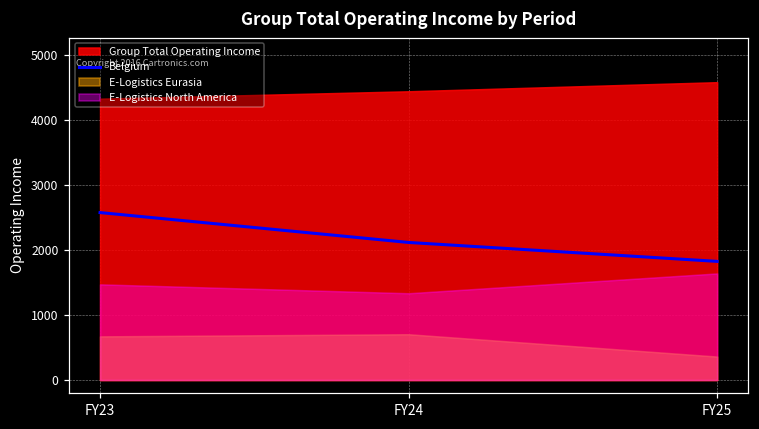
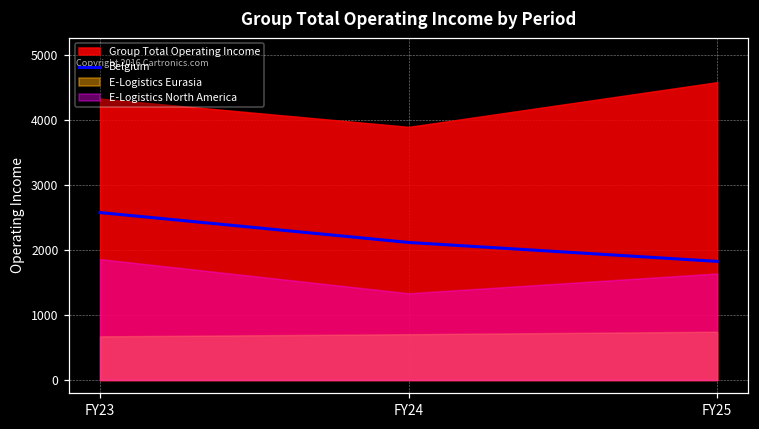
  {
    "Belgium": {
      "FY23": 2600,
      "FY24": 2100,
      "FY25": 1800
    },
    "Group Total Operating Income": {
-     "FY24": 4400,
+     "FY24": 3900,
      "FY25": 4600
    },
    "E-Logistics Eurasia": {
      "FY23": 700,
      "FY24": 700,
-     "FY25": 400
+     "FY25": 700
    },
    "E-Logistics North America": {
-     "FY23": 1500,
+     "FY23": 1900,
      "FY24": 1300,
      "FY25": 1600
    }
  }
